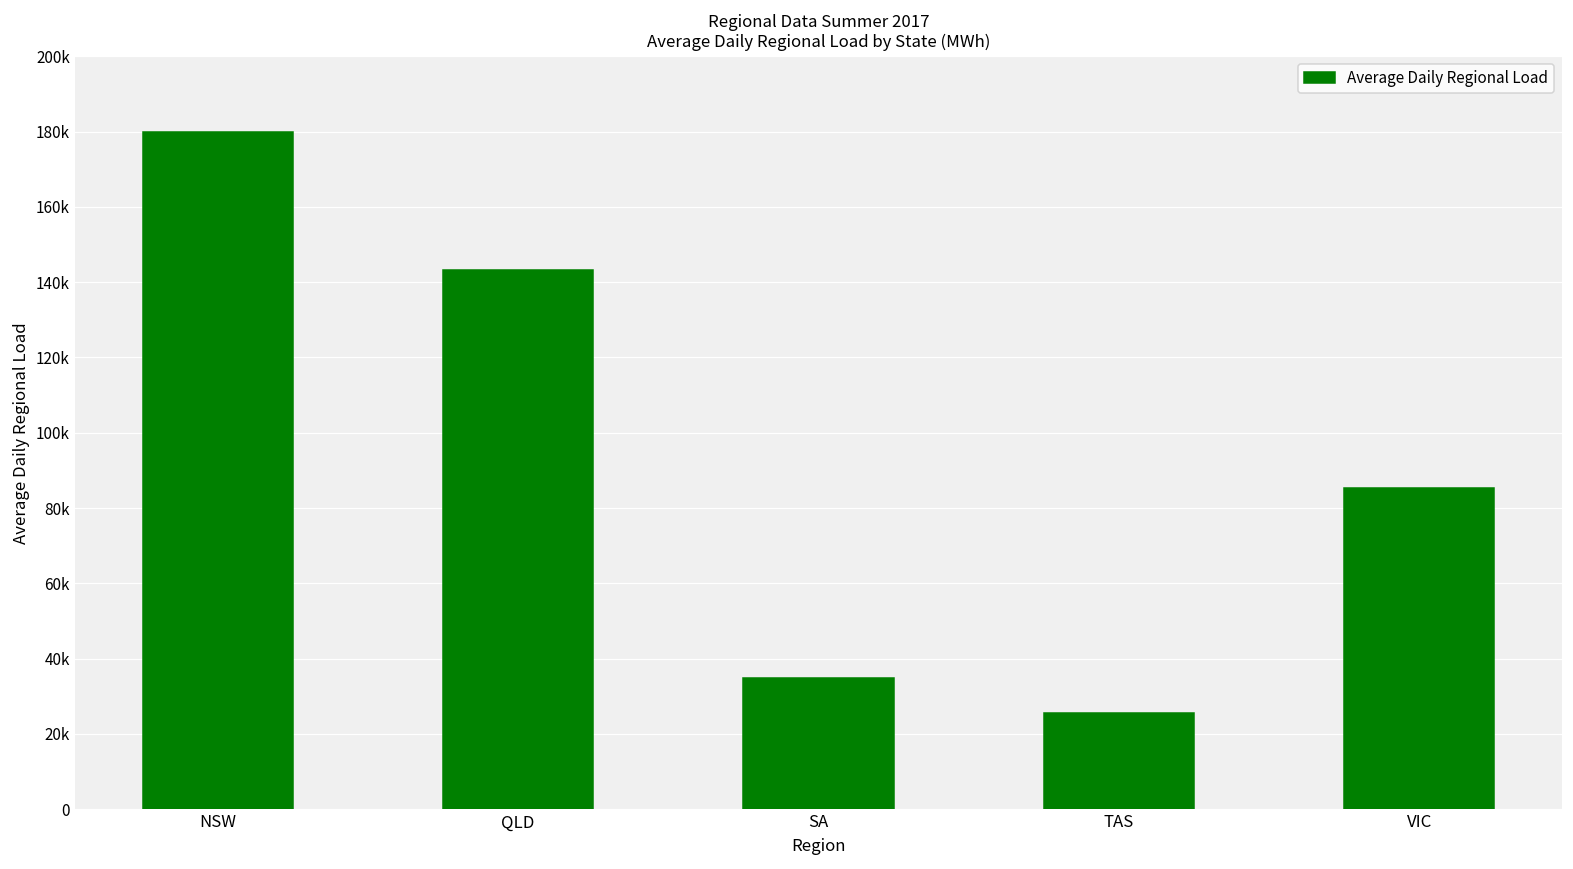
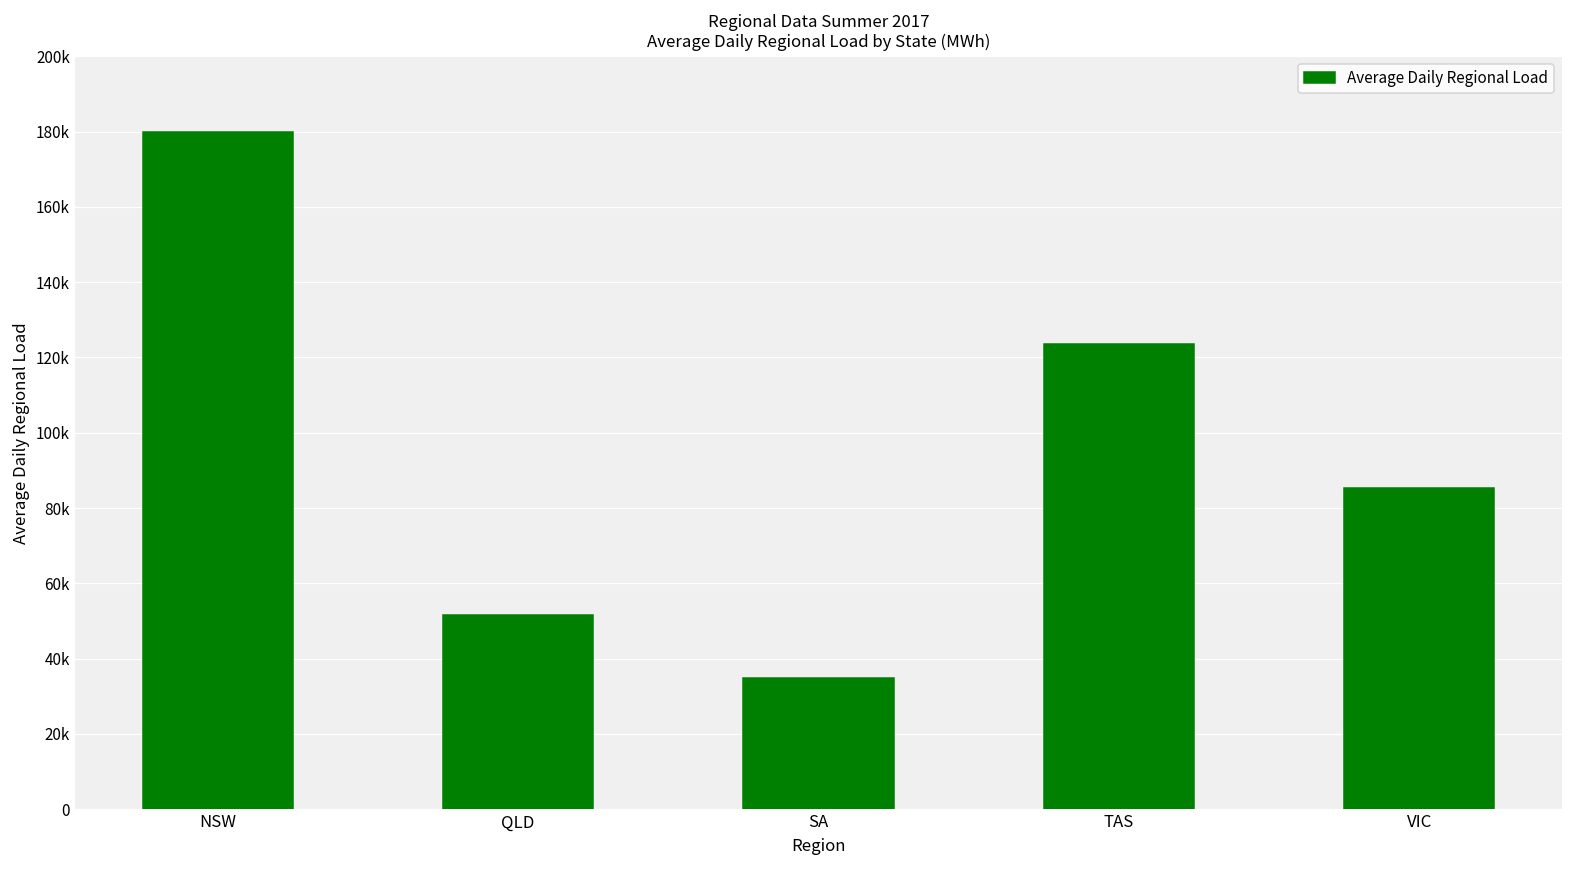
  {
    "NSW": 180000,
-   "QLD": 143000,
+   "QLD": 52000,
    "SA": 35000,
-   "TAS": 26000,
+   "TAS": 123000,
    "VIC": 85000
  }
